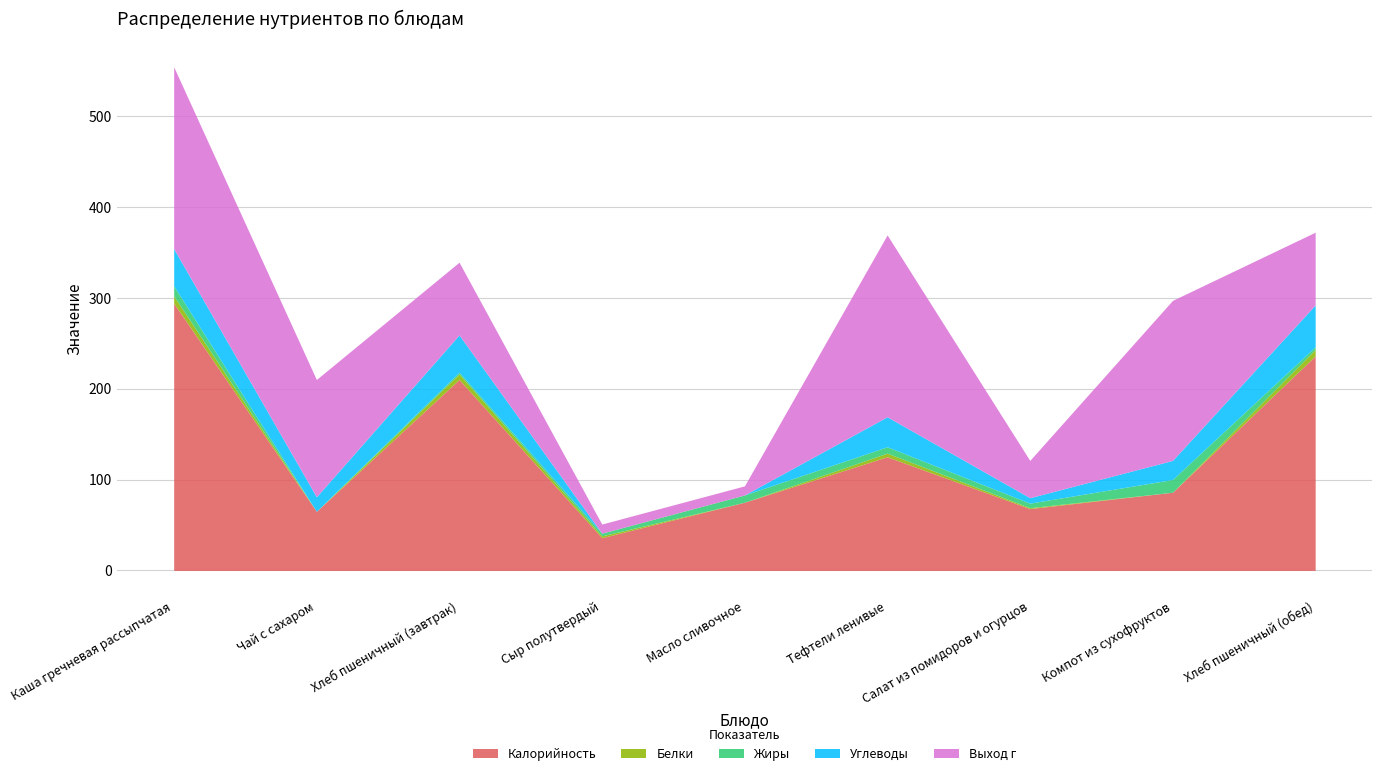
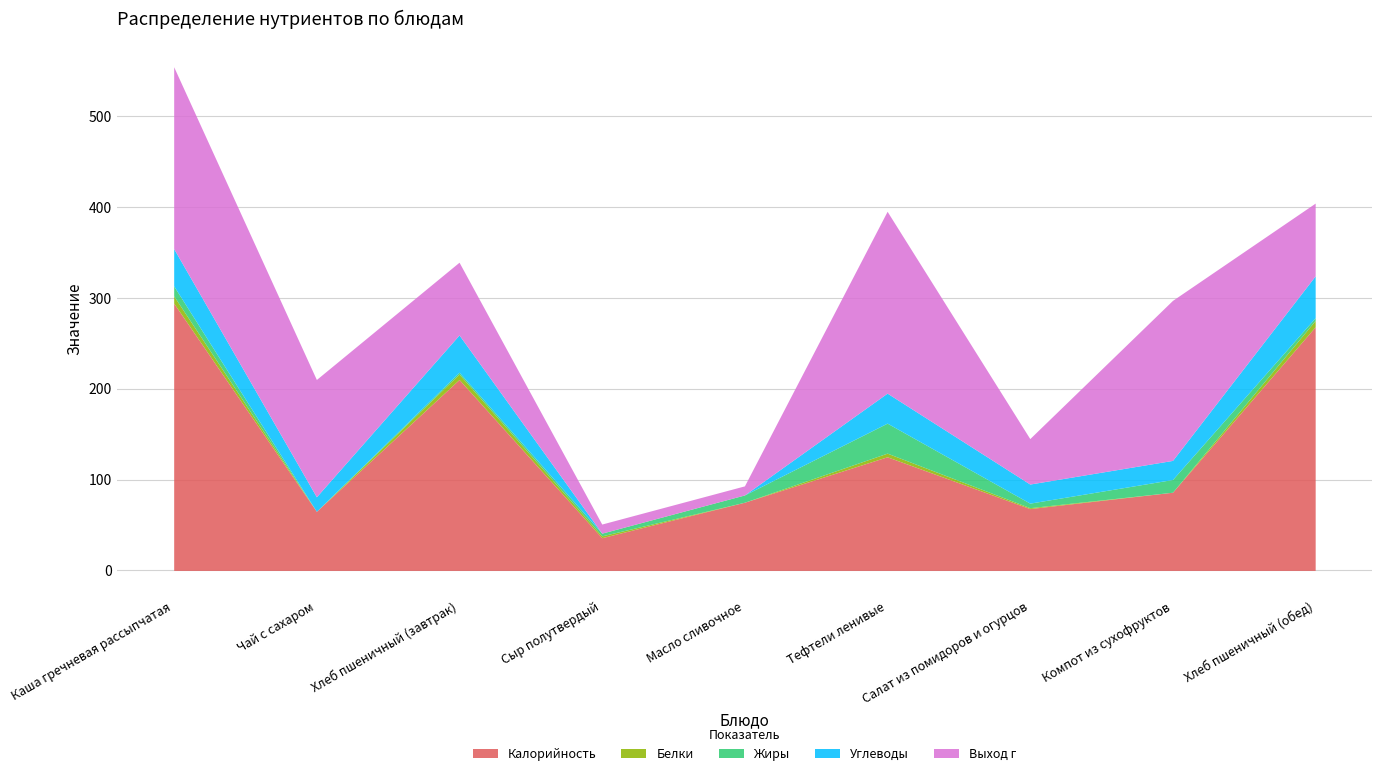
  {
    "Калорийность": {
      "Каша гречневая рассыпчатая": 290,
      "Хлеб пшеничный (завтрак)": 210,
      "Тефтели ленивые": 130,
-     "Хлеб пшеничный (обед)": 240
+     "Хлеб пшеничный (обед)": 270
    },
    "Белки": {
      "Каша гречневая рассыпчатая": 10,
      "Тефтели ленивые": 0,
      "Хлеб пшеничный (обед)": 10
    },
    "Жиры": {
      "Каша гречневая рассыпчатая": 10,
-     "Тефтели ленивые": 10,
+     "Тефтели ленивые": 30,
      "Салат из помидоров и огурцов": 10,
      "Компот из сухофруктов": 10,
      "Хлеб пшеничный (обед)": 0
    },
    "Углеводы": {
      "Каша гречневая рассыпчатая": 40,
      "Чай с сахаром": 20,
      "Хлеб пшеничный (завтрак)": 40,
      "Тефтели ленивые": 30,
-     "Салат из помидоров и огурцов": 10,
+     "Салат из помидоров и огурцов": 20,
      "Компот из сухофруктов": 20,
      "Хлеб пшеничный (обед)": 50
    },
    "Выход г": {
      "Каша гречневая рассыпчатая": 200,
      "Чай с сахаром": 130,
      "Хлеб пшеничный (завтрак)": 80,
      "Сыр полутвердый": 10,
      "Масло сливочное": 10,
      "Тефтели ленивые": 200,
-     "Салат из помидоров и огурцов": 40,
+     "Салат из помидоров и огурцов": 50,
      "Компот из сухофруктов": 180,
      "Хлеб пшеничный (обед)": 80
    }
  }
